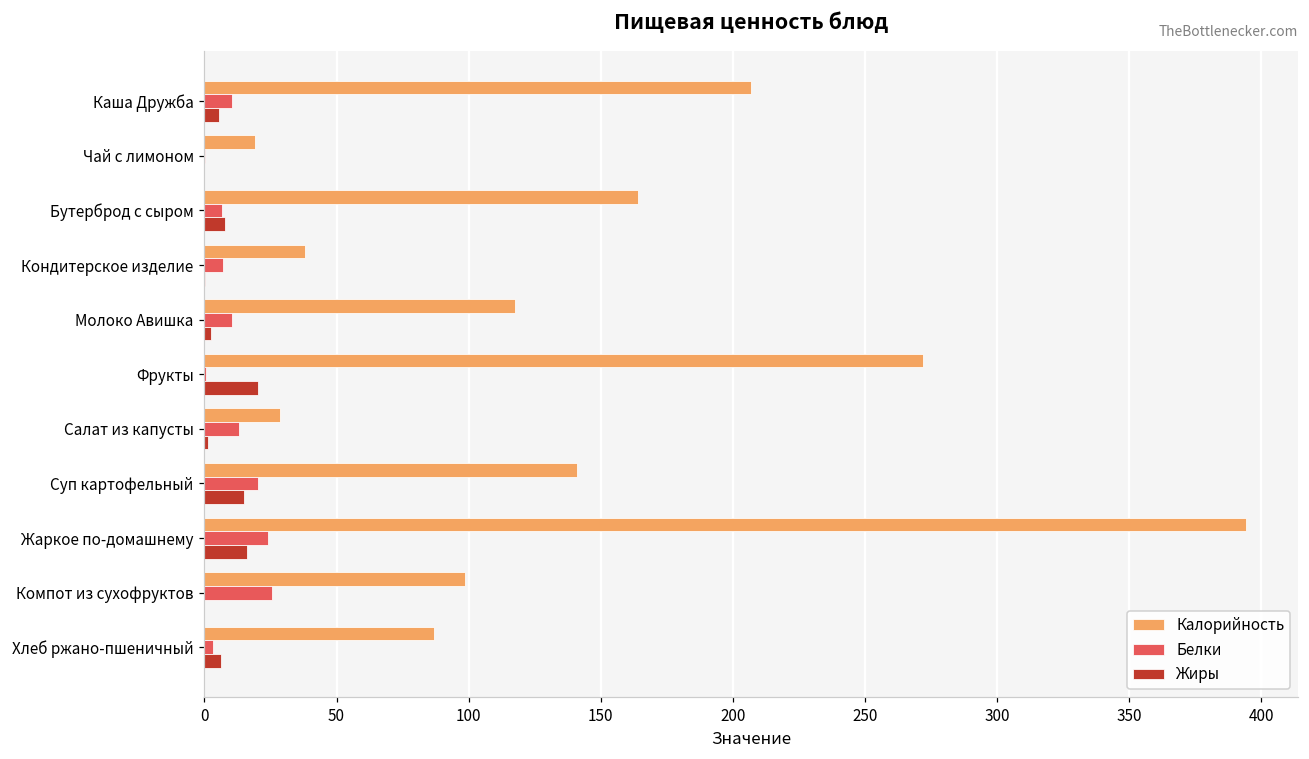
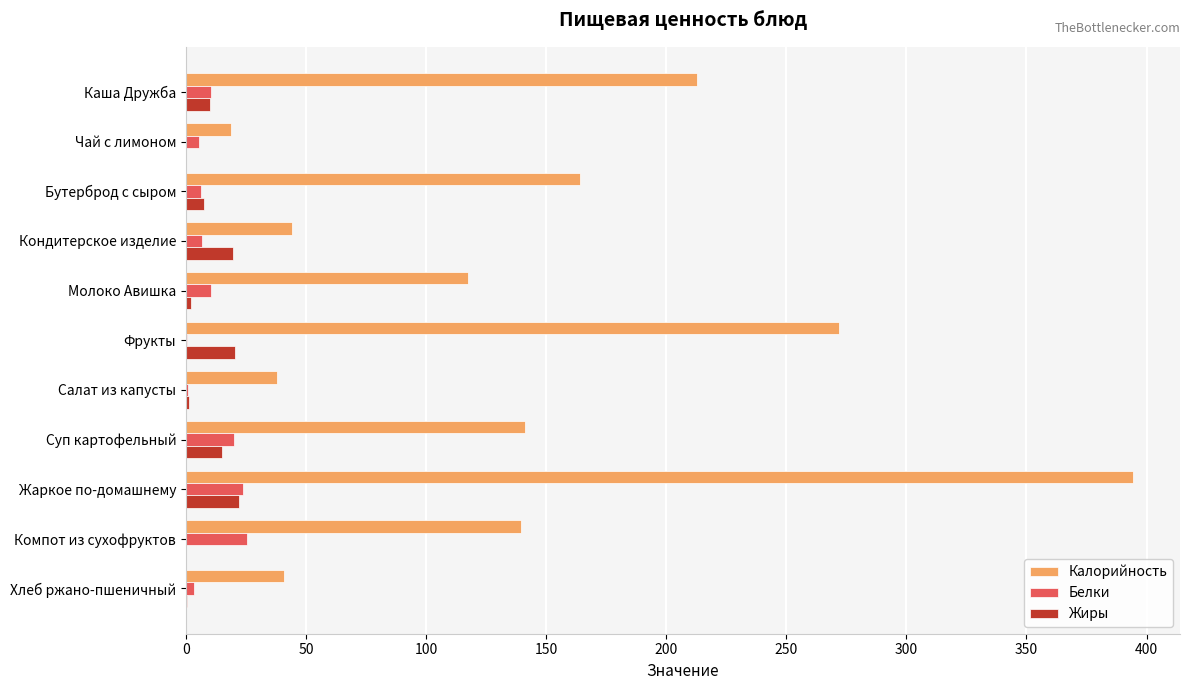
  {
    "Калорийность": {
-     "Каша Дружба": 207,
+     "Каша Дружба": 213,
      "Чай с лимоном": 19,
      "Бутерброд с сыром": 164,
-     "Кондитерское изделие": 38,
+     "Кондитерское изделие": 44,
      "Молоко Авишка": 118,
      "Фрукты": 272,
-     "Салат из капусты": 28,
+     "Салат из капусты": 38,
      "Суп картофельный": 141,
      "Жаркое по-домашнему": 394,
-     "Компот из сухофруктов": 99,
-     "Хлеб ржано-пшеничный": 87
+     "Компот из сухофруктов": 140,
+     "Хлеб ржано-пшеничный": 41
    },
    "Белки": {
      "Каша Дружба": 10,
-     "Чай с лимоном": 0,
+     "Чай с лимоном": 5,
      "Бутерброд с сыром": 6,
      "Кондитерское изделие": 7,
      "Молоко Авишка": 11,
-     "Салат из капусты": 13,
+     "Салат из капусты": 1,
      "Суп картофельный": 20,
      "Жаркое по-домашнему": 24,
      "Компот из сухофруктов": 25,
      "Хлеб ржано-пшеничный": 3
    },
    "Жиры": {
-     "Каша Дружба": 6,
+     "Каша Дружба": 10,
      "Чай с лимоном": 0,
      "Бутерброд с сыром": 8,
-     "Кондитерское изделие": 0,
+     "Кондитерское изделие": 20,
      "Молоко Авишка": 2,
      "Фрукты": 20,
      "Салат из капусты": 1,
      "Суп картофельный": 15,
-     "Жаркое по-домашнему": 16,
+     "Жаркое по-домашнему": 22,
      "Компот из сухофруктов": 0,
-     "Хлеб ржано-пшеничный": 6
+     "Хлеб ржано-пшеничный": 1
    }
  }
